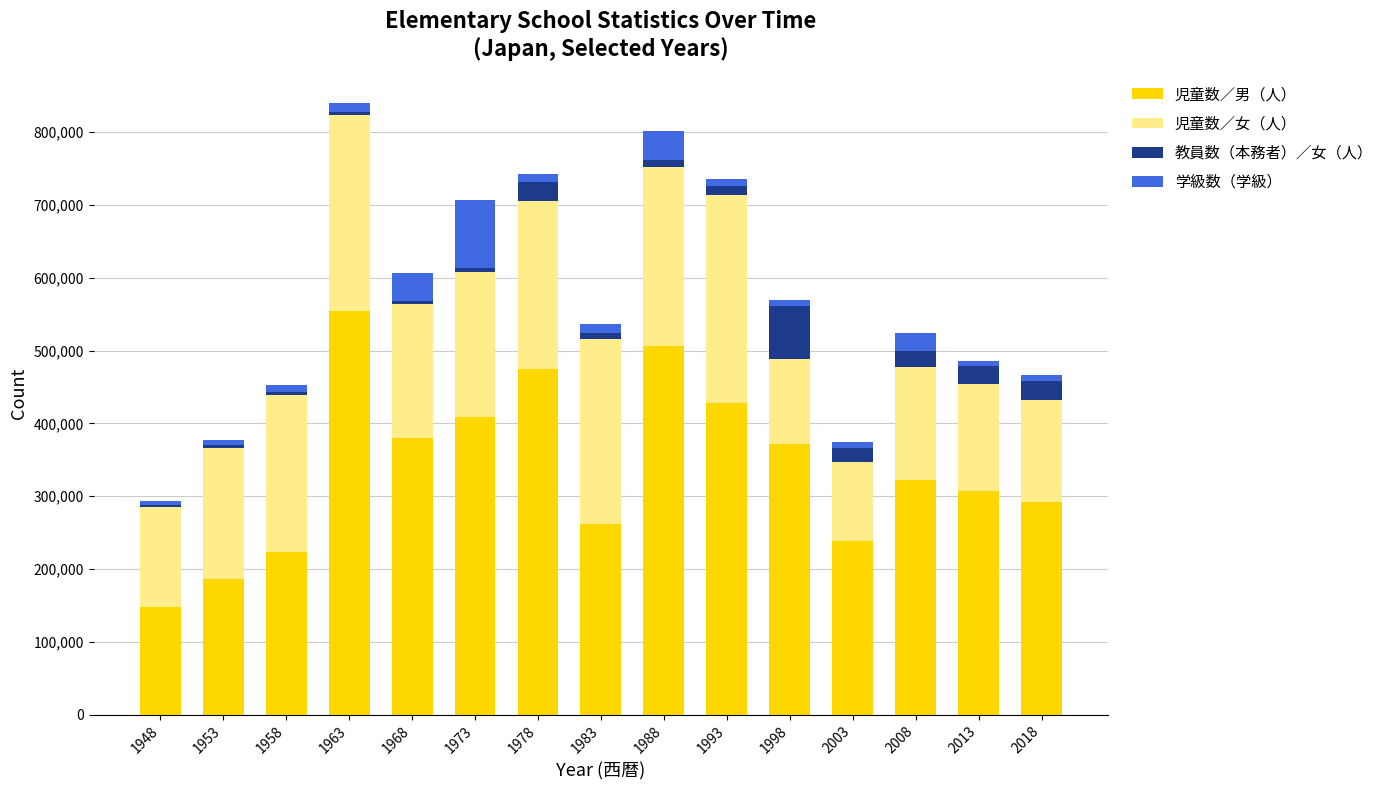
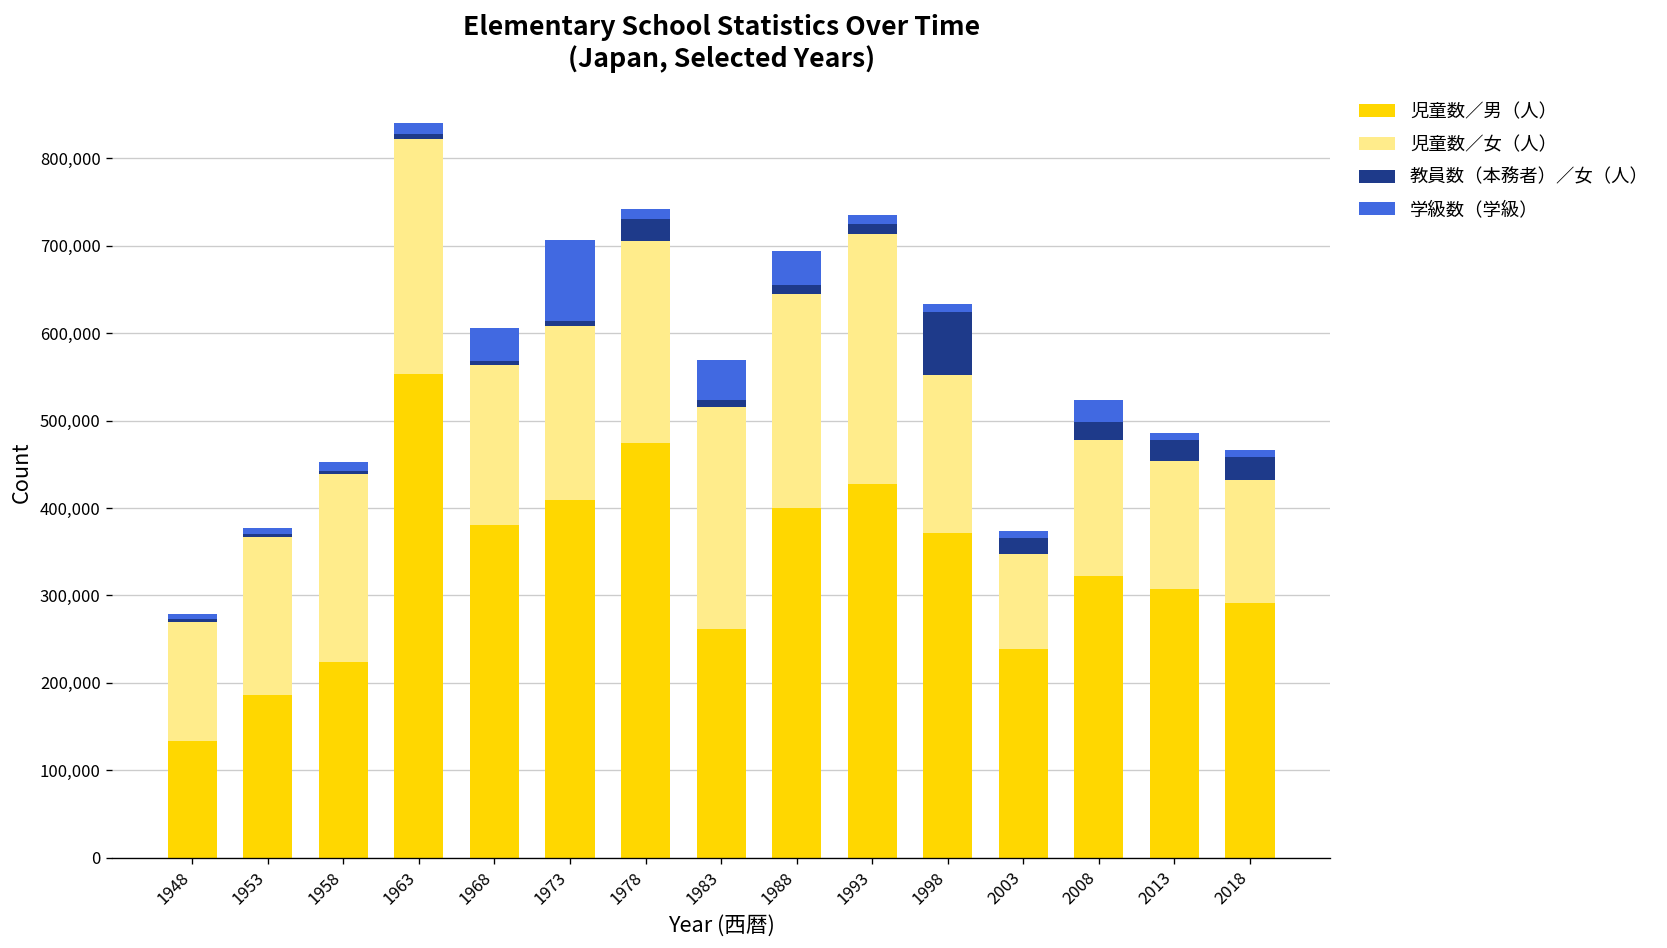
  {
    "児童数／男（人）": {
-     "1948": "150,000",
+     "1948": "130,000",
      "1953": "190,000",
      "1958": "220,000",
      "1963": "550,000",
      "1968": "380,000",
      "1973": "410,000",
      "1978": "470,000",
      "1983": "260,000",
-     "1988": "510,000",
+     "1988": "400,000",
      "1993": "430,000",
      "1998": "370,000",
      "2003": "240,000",
      "2008": "320,000",
      "2013": "310,000",
      "2018": "290,000"
    },
    "児童数／女（人）": {
      "1948": "140,000",
      "1953": "180,000",
      "1958": "220,000",
      "1963": "270,000",
      "1968": "180,000",
      "1973": "200,000",
      "1978": "230,000",
      "1983": "250,000",
      "1988": "250,000",
      "1993": "290,000",
-     "1998": "120,000",
+     "1998": "180,000",
      "2003": "110,000",
      "2008": "150,000",
      "2013": "150,000",
      "2018": "140,000"
    },
    "教員数（本務者）／女（人）": {
      "1958": "0",
      "1963": "10,000",
      "1968": "0",
      "1973": "10,000",
      "1978": "20,000",
      "1983": "10,000",
      "1988": "10,000",
      "1993": "10,000",
      "1998": "70,000",
      "2003": "20,000",
      "2008": "20,000",
      "2013": "20,000",
      "2018": "30,000"
    },
    "学級数（学級）": {
      "1948": "10,000",
      "1953": "10,000",
      "1958": "10,000",
      "1963": "10,000",
      "1968": "40,000",
      "1973": "90,000",
      "1978": "10,000",
-     "1983": "10,000",
+     "1983": "50,000",
      "1988": "40,000",
      "1993": "10,000",
      "1998": "10,000",
      "2003": "10,000",
      "2008": "30,000",
      "2013": "10,000",
      "2018": "10,000"
    }
  }
